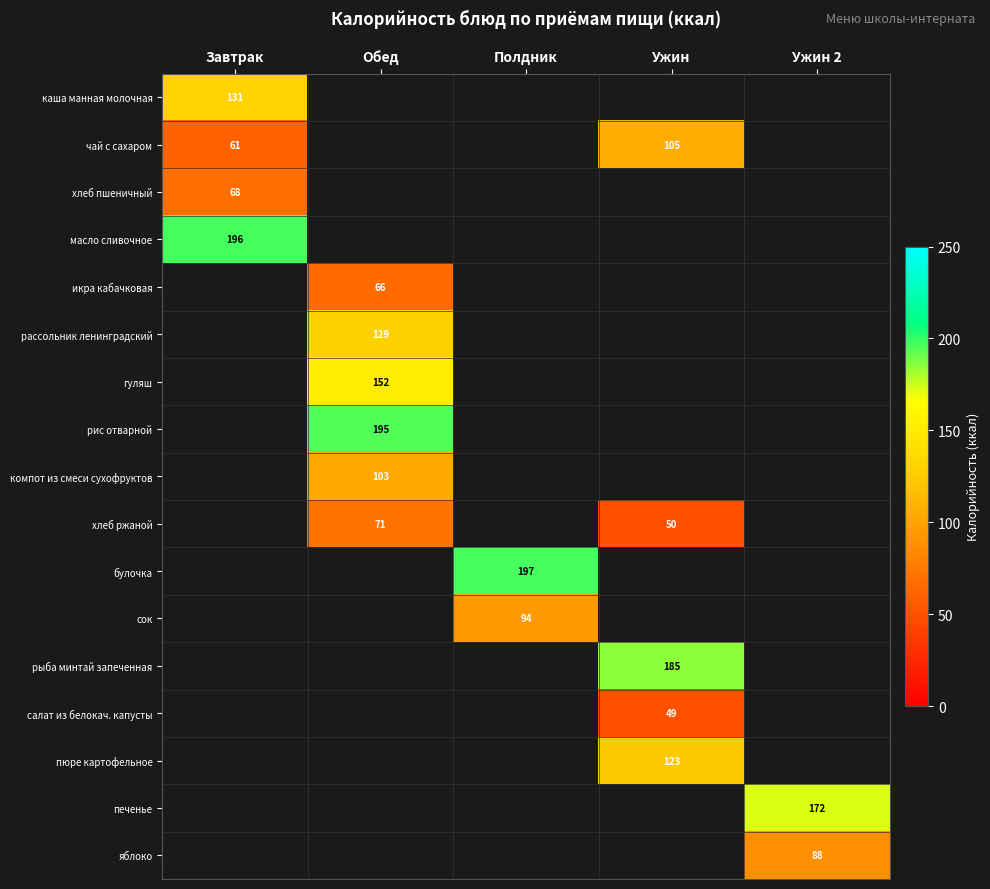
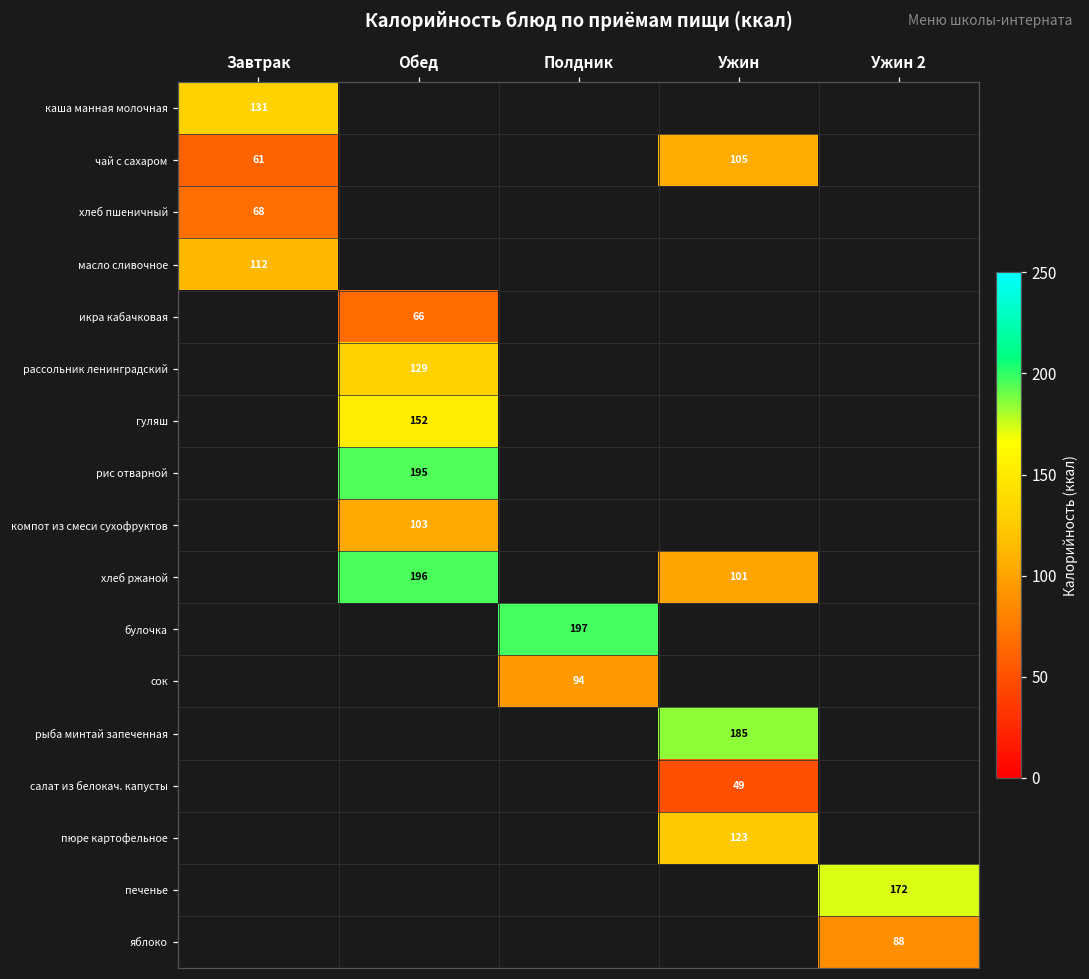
  {
    "каша манная молочная": {
      "Завтрак": 131
    },
    "чай с сахаром": {
      "Завтрак": 61,
      "Ужин": 105
    },
    "хлеб пшеничный": {
      "Завтрак": 68
    },
    "масло сливочное": {
-     "Завтрак": 196
+     "Завтрак": 112
    },
    "икра кабачковая": {
      "Обед": 66
    },
    "рассольник ленинградский": {
      "Обед": 129
    },
    "гуляш": {
      "Обед": 152
    },
    "рис отварной": {
      "Обед": 195
    },
    "компот из смеси сухофруктов": {
      "Обед": 103
    },
    "хлеб ржаной": {
-     "Обед": 71,
-     "Ужин": 50
+     "Обед": 196,
+     "Ужин": 101
    },
    "булочка": {
      "Полдник": 197
    },
    "сок": {
      "Полдник": 94
    },
    "рыба минтай запеченная": {
      "Ужин": 185
    },
    "салат из белокач. капусты": {
      "Ужин": 49
    },
    "пюре картофельное": {
      "Ужин": 123
    },
    "печенье": {
      "Ужин 2": 172
    },
    "яблоко": {
      "Ужин 2": 88
    }
  }
